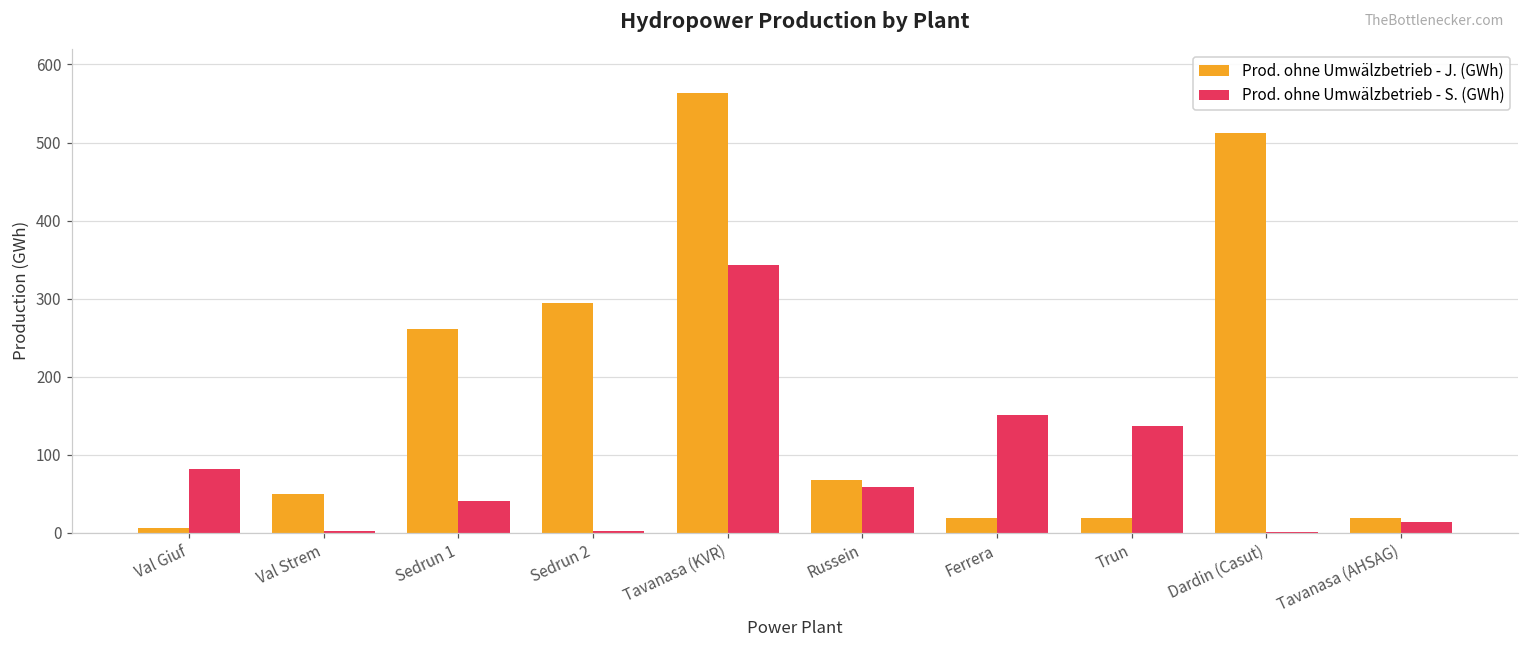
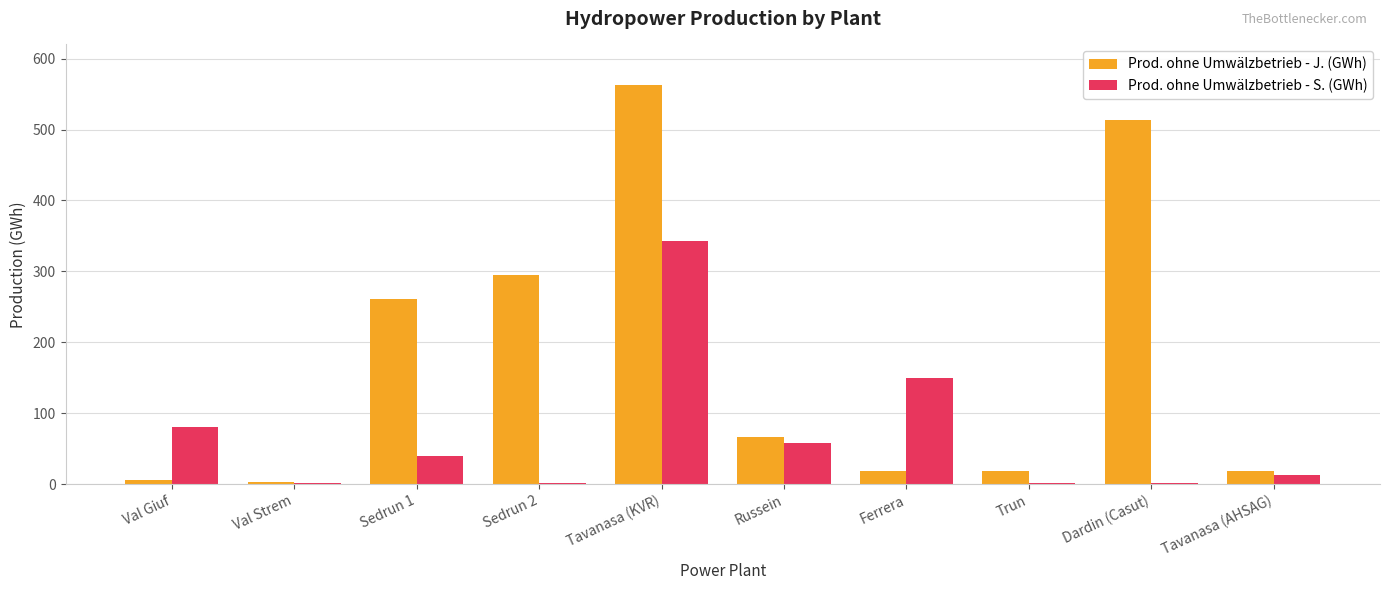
  {
    "Prod. ohne Umwälzbetrieb - J. (GWh)": {
      "Val Giuf": 10,
-     "Val Strem": 50,
+     "Val Strem": 0,
      "Sedrun 1": 260,
      "Sedrun 2": 290,
      "Tavanasa (KVR)": 560,
      "Russein": 70,
      "Ferrera": 20,
      "Trun": 20,
      "Dardin (Casut)": 510,
      "Tavanasa (AHSAG)": 20
    },
    "Prod. ohne Umwälzbetrieb - S. (GWh)": {
      "Val Giuf": 80,
      "Sedrun 1": 40,
      "Tavanasa (KVR)": 340,
      "Russein": 60,
      "Ferrera": 150,
-     "Trun": 140,
+     "Trun": 0,
      "Tavanasa (AHSAG)": 10
    }
  }
